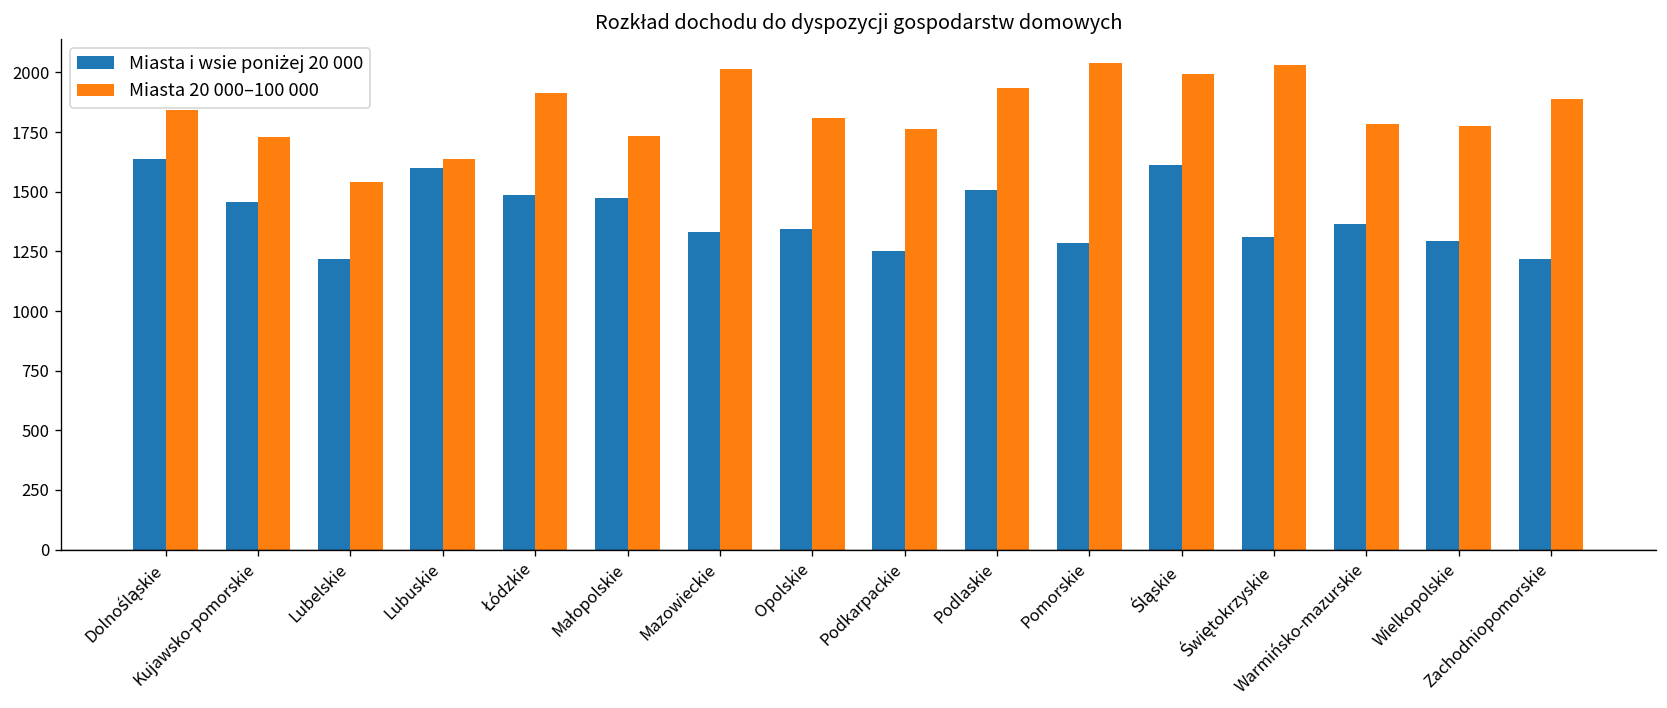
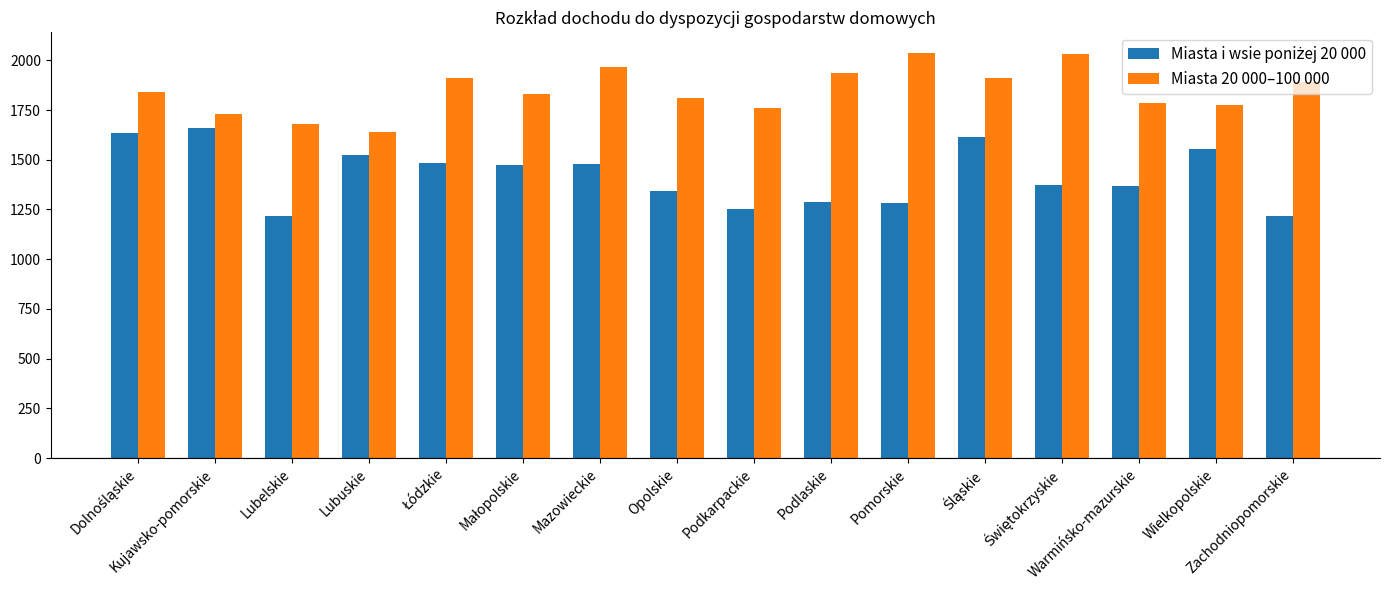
  {
    "Miasta i wsie poniżej 20 000": {
      "Dolnośląskie": 1640,
-     "Kujawsko-pomorskie": 1460,
+     "Kujawsko-pomorskie": 1660,
      "Lubelskie": 1220,
-     "Lubuskie": 1600,
+     "Lubuskie": 1520,
      "Łódzkie": 1480,
      "Małopolskie": 1470,
-     "Mazowieckie": 1330,
+     "Mazowieckie": 1480,
      "Opolskie": 1340,
      "Podkarpackie": 1250,
-     "Podlaskie": 1510,
+     "Podlaskie": 1290,
      "Pomorskie": 1280,
      "Śląskie": 1610,
-     "Świętokrzyskie": 1310,
+     "Świętokrzyskie": 1370,
      "Warmińsko-mazurskie": 1370,
-     "Wielkopolskie": 1300,
+     "Wielkopolskie": 1550,
      "Zachodniopomorskie": 1220
    },
    "Miasta 20 000–100 000": {
      "Dolnośląskie": 1840,
      "Kujawsko-pomorskie": 1730,
-     "Lubelskie": 1540,
+     "Lubelskie": 1680,
      "Lubuskie": 1640,
      "Łódzkie": 1910,
-     "Małopolskie": 1740,
-     "Mazowieckie": 2010,
+     "Małopolskie": 1830,
+     "Mazowieckie": 1970,
      "Opolskie": 1810,
      "Podkarpackie": 1760,
      "Podlaskie": 1940,
      "Pomorskie": 2040,
-     "Śląskie": 1990,
+     "Śląskie": 1910,
      "Świętokrzyskie": 2030,
      "Warmińsko-mazurskie": 1780,
      "Wielkopolskie": 1780
    }
  }
